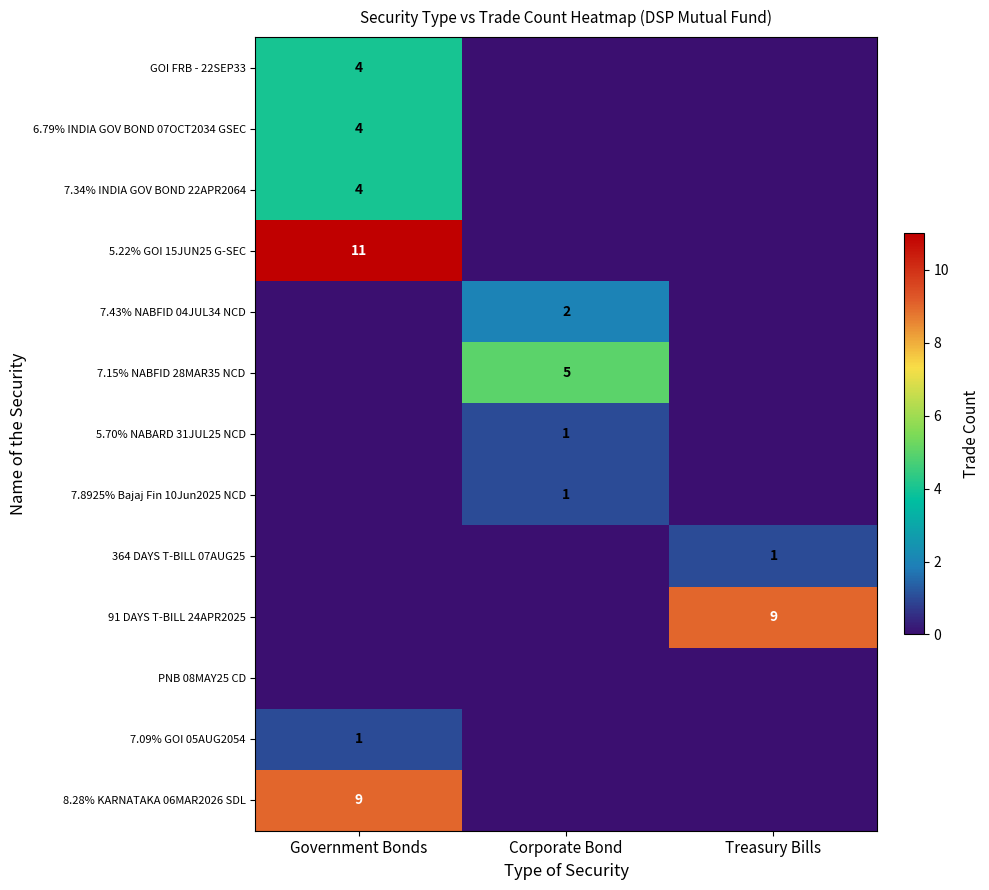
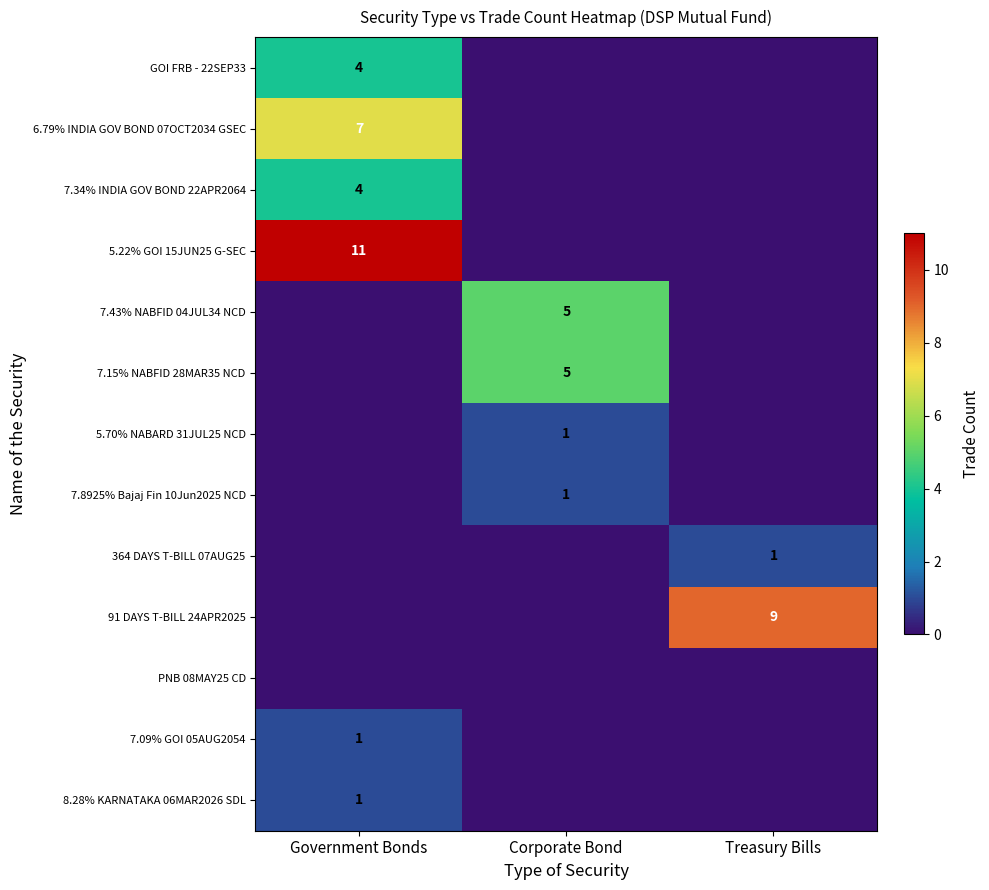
  {
    "GOI FRB - 22SEP33": {
      "Government Bonds": 4
    },
    "6.79% INDIA GOV BOND 07OCT2034 GSEC": {
-     "Government Bonds": 4
+     "Government Bonds": 7
    },
    "7.34% INDIA GOV BOND 22APR2064": {
      "Government Bonds": 4
    },
    "5.22% GOI 15JUN25 G-SEC": {
      "Government Bonds": 11
    },
    "7.43% NABFID 04JUL34 NCD": {
-     "Corporate Bond": 2
+     "Corporate Bond": 5
    },
    "7.15% NABFID 28MAR35 NCD": {
      "Corporate Bond": 5
    },
    "5.70% NABARD 31JUL25 NCD": {
      "Corporate Bond": 1
    },
    "7.8925% Bajaj Fin 10Jun2025 NCD": {
      "Corporate Bond": 1
    },
    "364 DAYS T-BILL 07AUG25": {
      "Treasury Bills": 1
    },
    "91 DAYS T-BILL 24APR2025": {
      "Treasury Bills": 9
    },
    "7.09% GOI 05AUG2054": {
      "Government Bonds": 1
    },
    "8.28% KARNATAKA 06MAR2026 SDL": {
-     "Government Bonds": 9
+     "Government Bonds": 1
    }
  }
